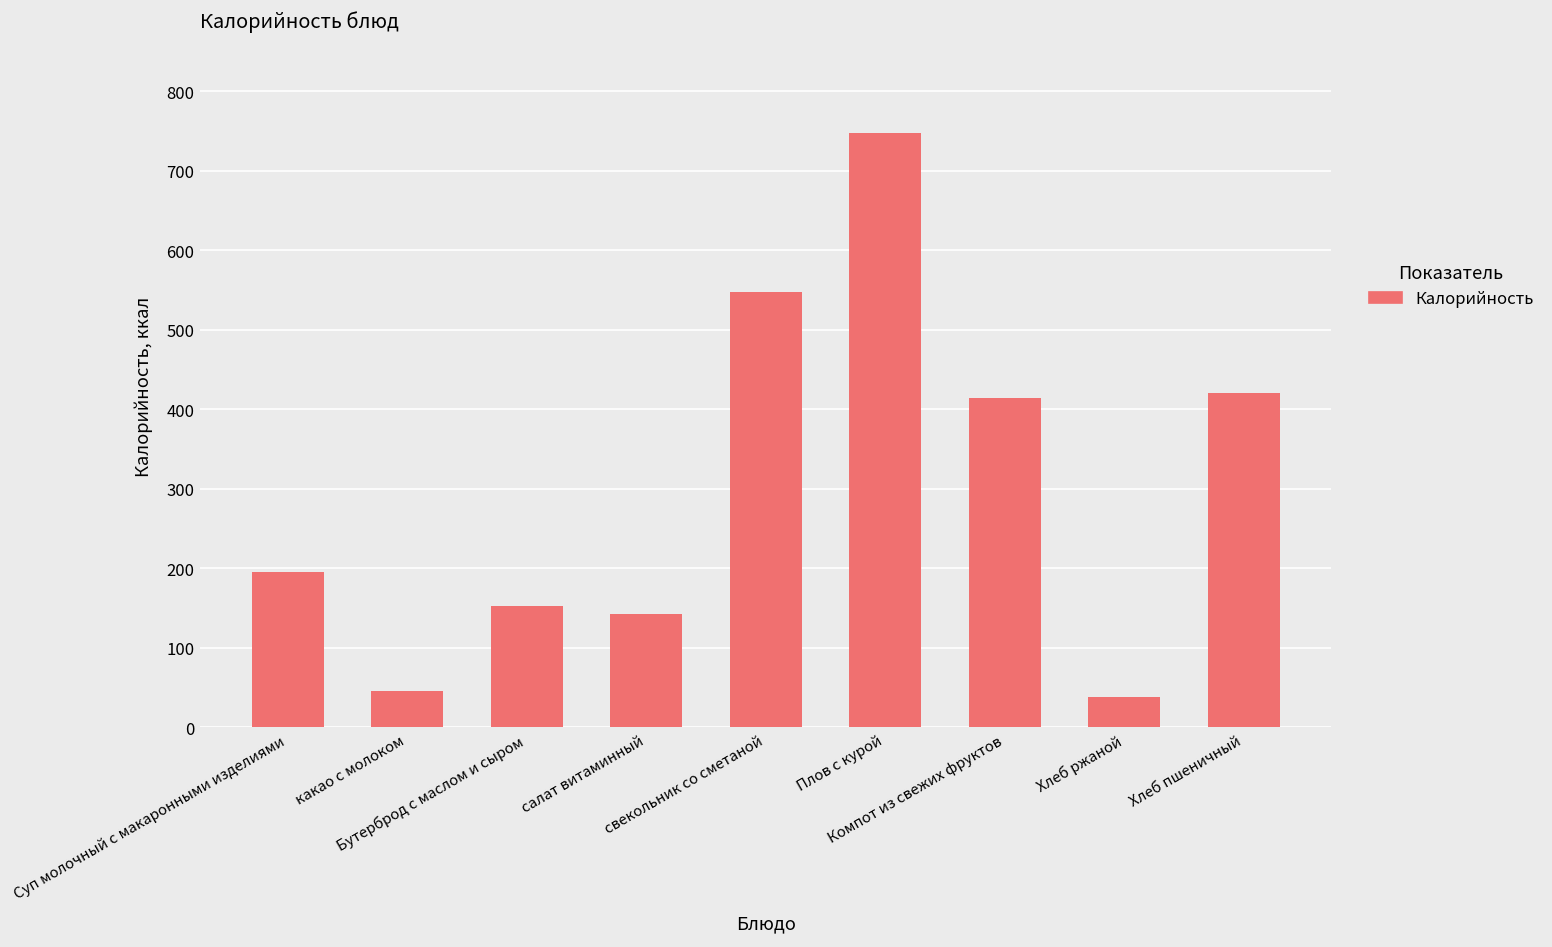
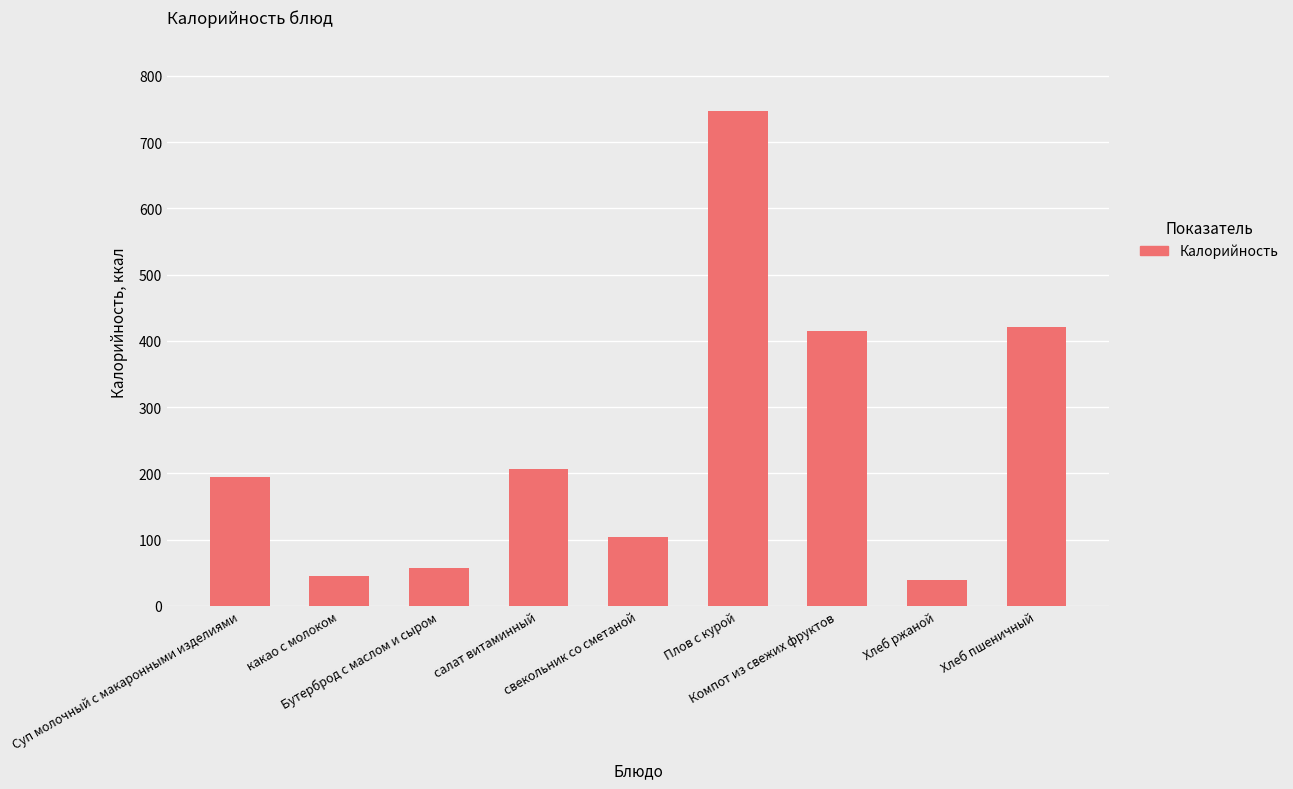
  {
    "Суп молочный с макаронными изделиями": 200,
    "какао с молоком": 50,
-   "Бутерброд с маслом и сыром": 150,
-   "салат витаминный": 140,
-   "свекольник со сметаной": 550,
+   "Бутерброд с маслом и сыром": 60,
+   "салат витаминный": 210,
+   "свекольник со сметаной": 100,
    "Плов с курой": 750,
    "Компот из свежих фруктов": 410,
    "Хлеб ржаной": 40,
    "Хлеб пшеничный": 420
  }
